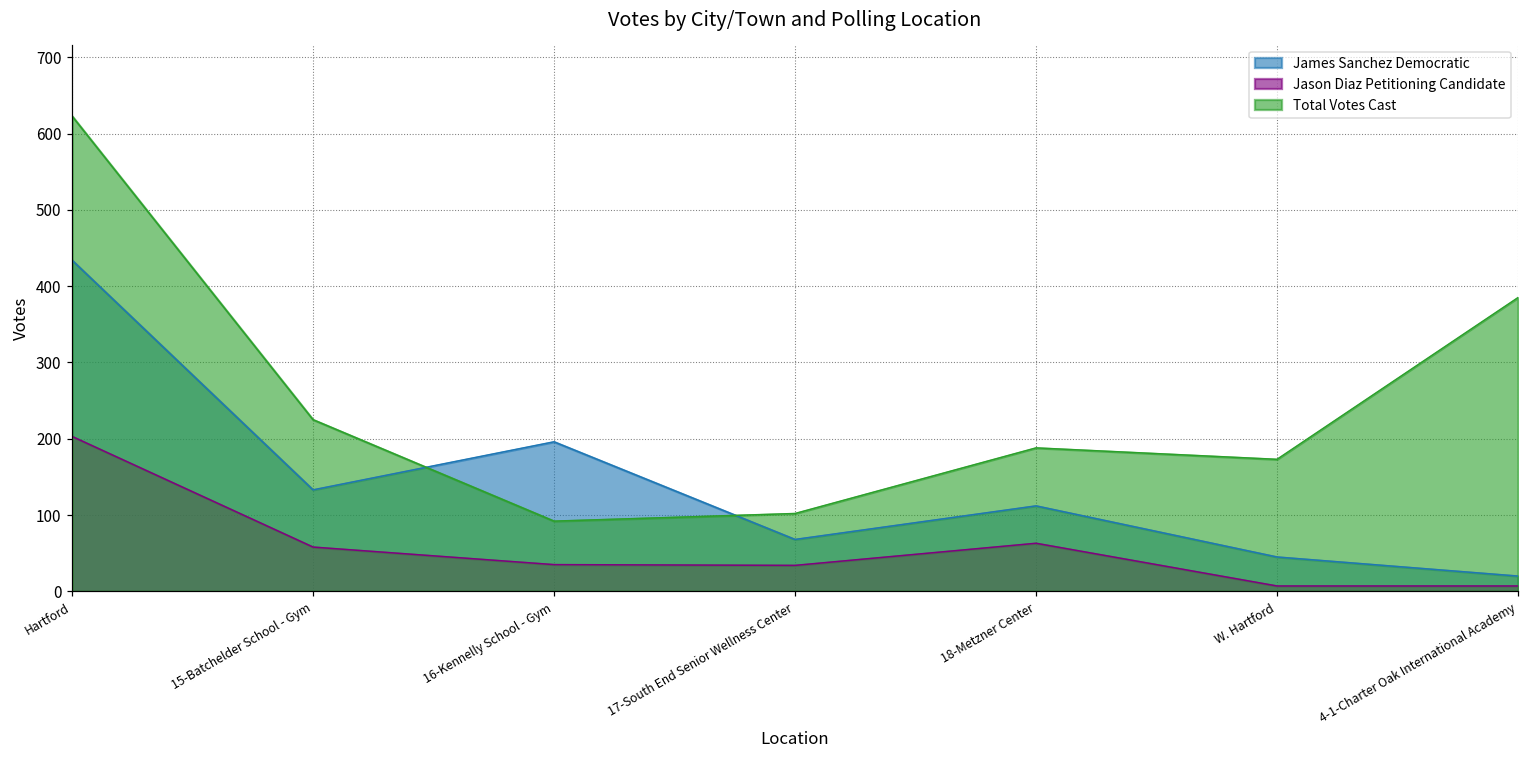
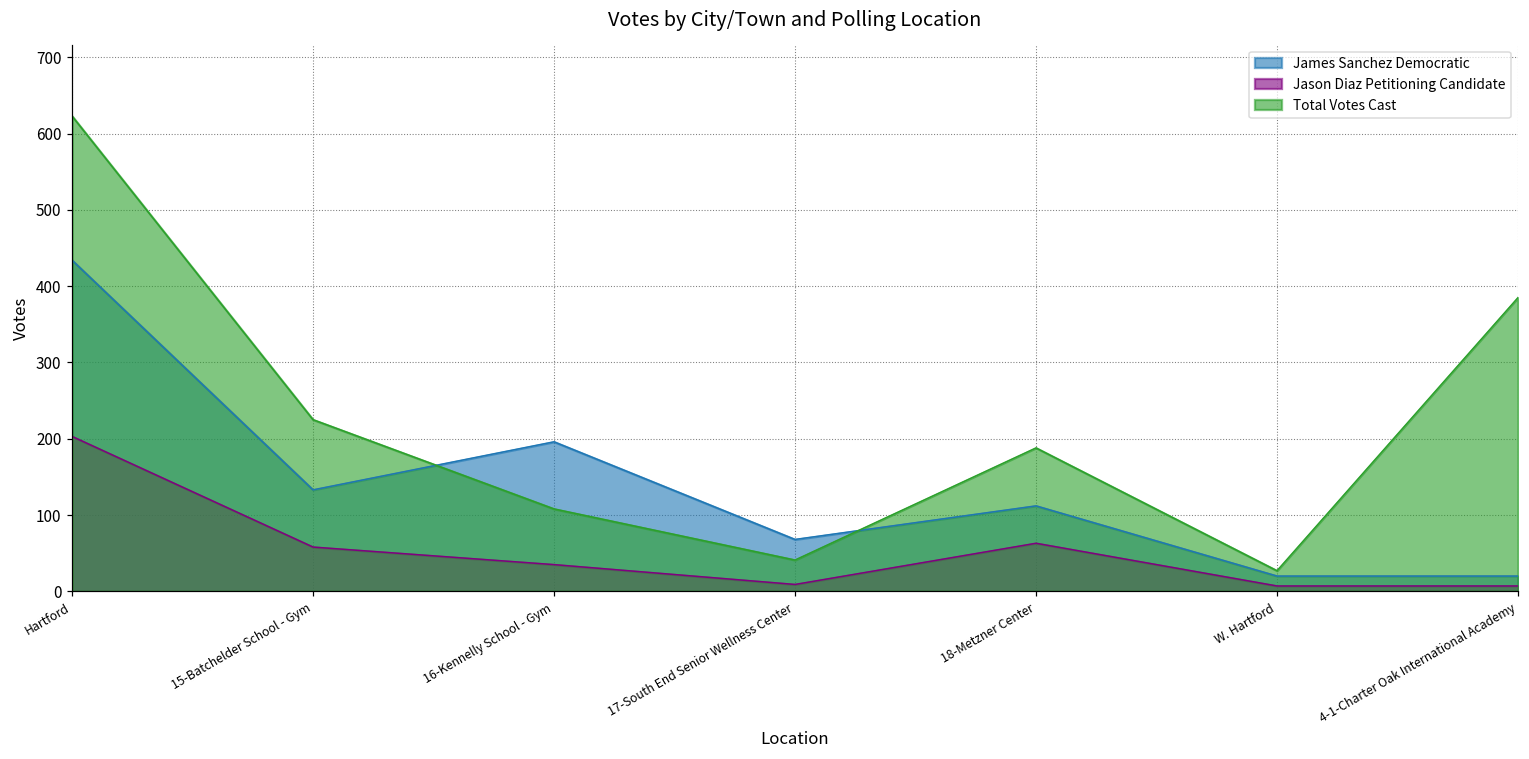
  {
    "James Sanchez Democratic": {
      "Hartford": 430,
      "15-Batchelder School - Gym": 130,
      "16-Kennelly School - Gym": 200,
      "17-South End Senior Wellness Center": 70,
      "18-Metzner Center": 110,
-     "W. Hartford": 50,
+     "W. Hartford": 20,
      "4-1-Charter Oak International Academy": 20
    },
    "Jason Diaz Petitioning Candidate": {
      "Hartford": 200,
      "15-Batchelder School - Gym": 60,
      "16-Kennelly School - Gym": 40,
-     "17-South End Senior Wellness Center": 30,
+     "17-South End Senior Wellness Center": 10,
      "18-Metzner Center": 60,
      "W. Hartford": 10,
      "4-1-Charter Oak International Academy": 10
    },
    "Total Votes Cast": {
      "Hartford": 620,
      "15-Batchelder School - Gym": 230,
-     "16-Kennelly School - Gym": 90,
-     "17-South End Senior Wellness Center": 100,
+     "16-Kennelly School - Gym": 110,
+     "17-South End Senior Wellness Center": 40,
      "18-Metzner Center": 190,
-     "W. Hartford": 170,
+     "W. Hartford": 30,
      "4-1-Charter Oak International Academy": 390
    }
  }
